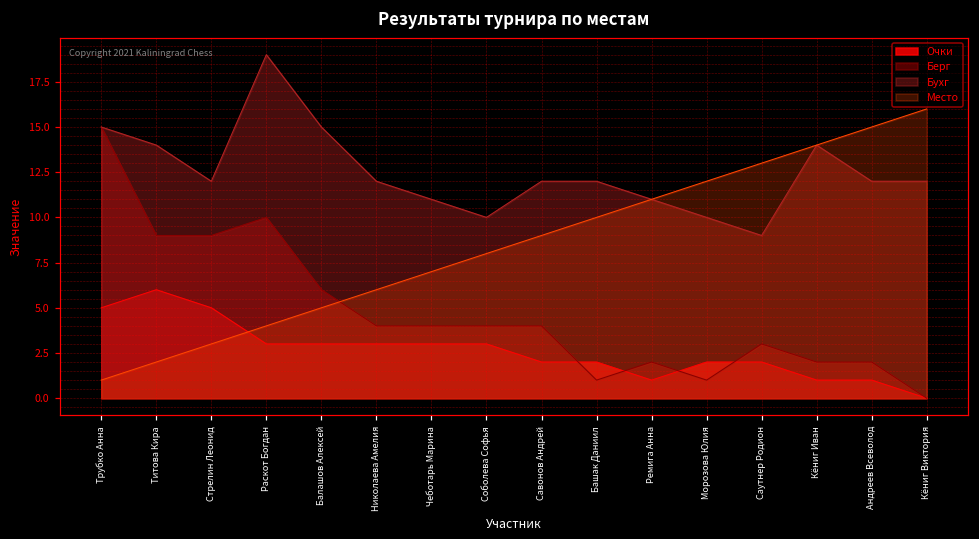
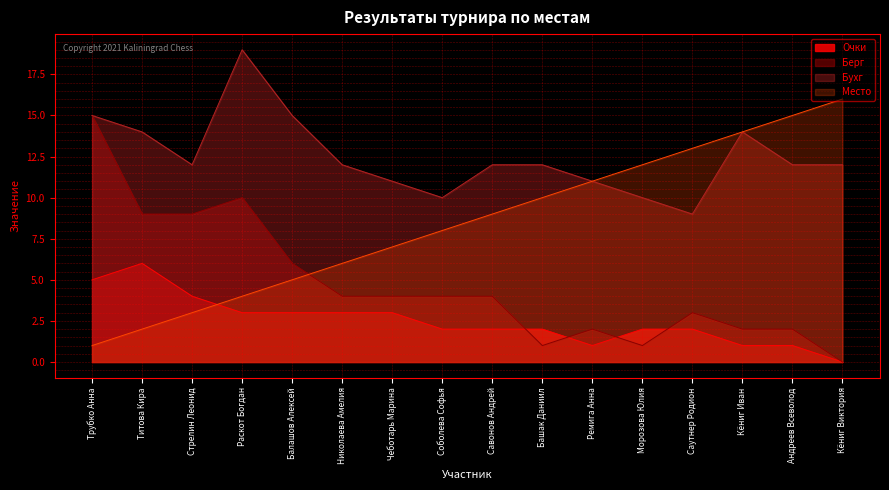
  {
    "Очки": {
      "Трубко Анна": 5,
      "Титова Кира": 6,
-     "Стрелин Леонид": 5,
+     "Стрелин Леонид": 4,
      "Раскот Богдан": 3,
      "Балашов Алексей": 3,
      "Николаева Амелия": 3,
      "Чеботарь Марина": 3,
-     "Соболева Софья": 3,
+     "Соболева Софья": 2,
      "Савонов Андрей": 2,
      "Башак Даниил": 2,
      "Ремига Анна": 1,
      "Морозова Юлия": 2,
      "Саутнер Родион": 2,
      "Кёниг Иван": 1,
      "Андреев Всеволод": 1
    }
  }
